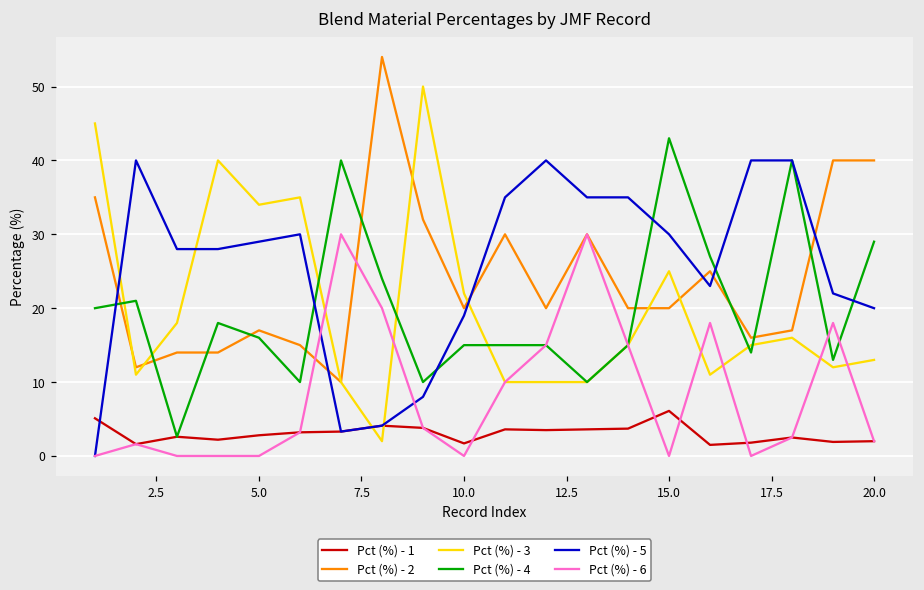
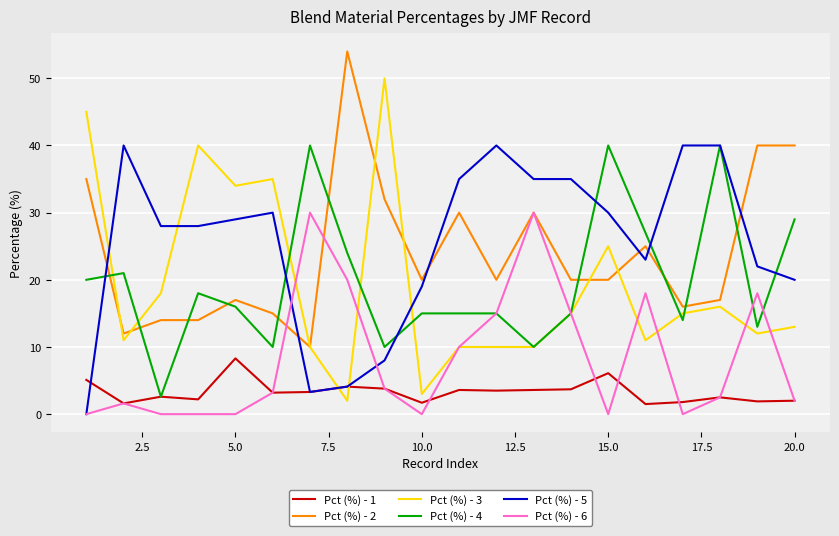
  {
    "Pct (%) - 1": {
-     "5.0": 3,
+     "5.0": 8,
      "10.0": 2,
      "15.0": 6
    },
    "Pct (%) - 2": {
      "5.0": 17,
      "10.0": 20,
      "15.0": 20,
      "20.0": 40
    },
    "Pct (%) - 3": {
      "5.0": 34,
-     "10.0": 22,
+     "10.0": 3,
      "15.0": 25,
      "20.0": 13
    },
    "Pct (%) - 4": {
      "5.0": 16,
      "10.0": 15,
-     "15.0": 43,
+     "15.0": 40,
      "20.0": 29
    },
    "Pct (%) - 5": {
      "5.0": 29,
      "10.0": 19,
      "15.0": 30,
      "20.0": 20
    },
    "Pct (%) - 6": {
      "5.0": 0,
      "10.0": 0,
      "15.0": 0
    }
  }
